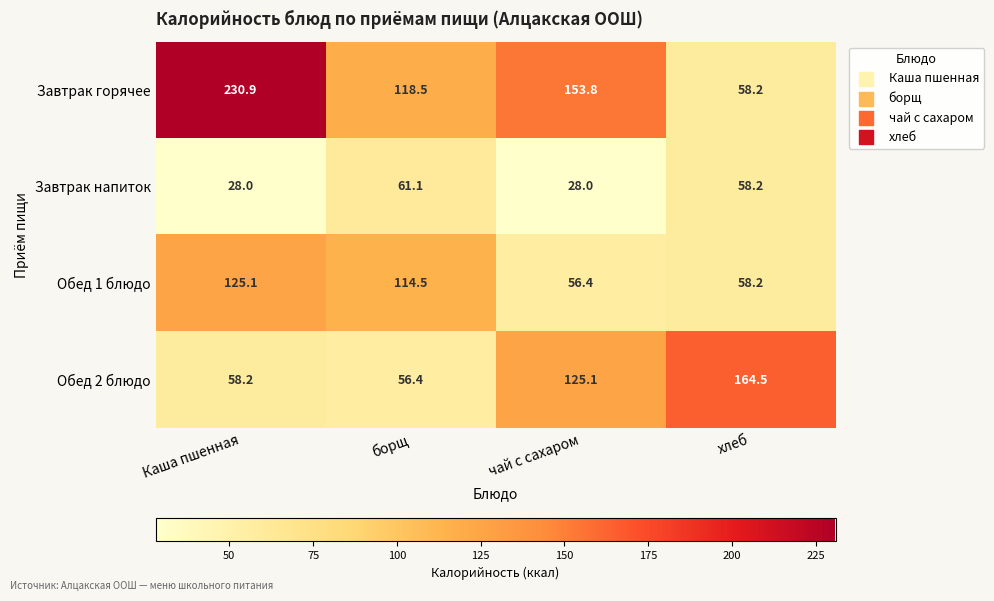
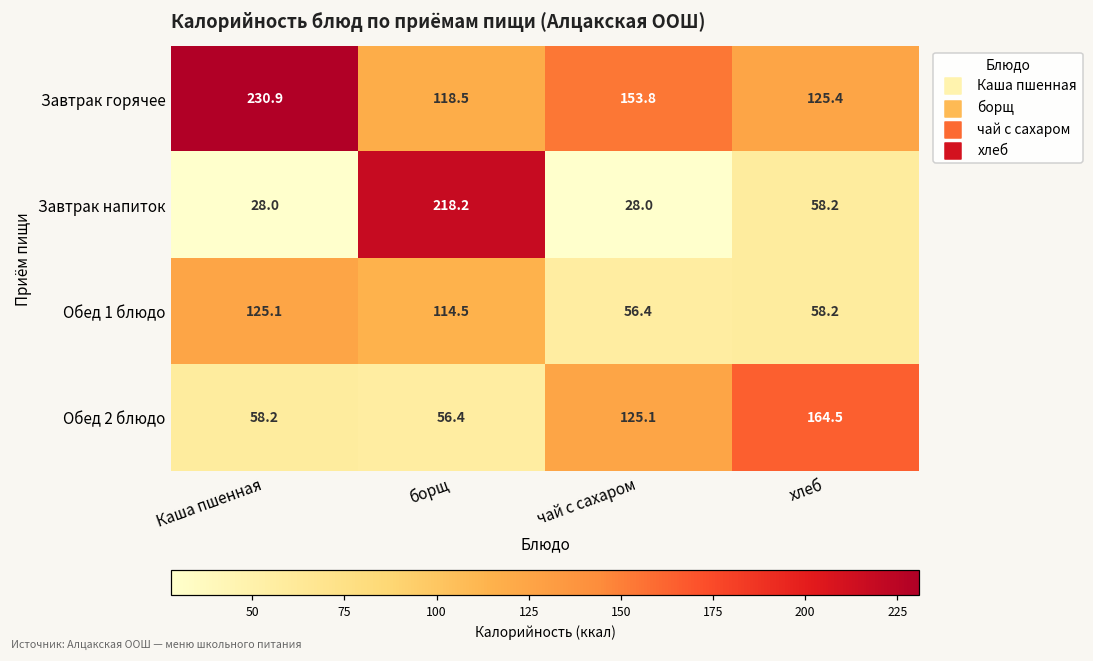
  {
    "Завтрак горячее": {
      "Каша пшенная": 230.9,
      "борщ": 118.5,
      "чай с сахаром": 153.8,
-     "хлеб": 58.2
+     "хлеб": 125.4
    },
    "Завтрак напиток": {
      "Каша пшенная": 28.0,
-     "борщ": 61.1,
+     "борщ": 218.2,
      "чай с сахаром": 28.0,
      "хлеб": 58.2
    },
    "Обед 1 блюдо": {
      "Каша пшенная": 125.1,
      "борщ": 114.5,
      "чай с сахаром": 56.4,
      "хлеб": 58.2
    },
    "Обед 2 блюдо": {
      "Каша пшенная": 58.2,
      "борщ": 56.4,
      "чай с сахаром": 125.1,
      "хлеб": 164.5
    }
  }
